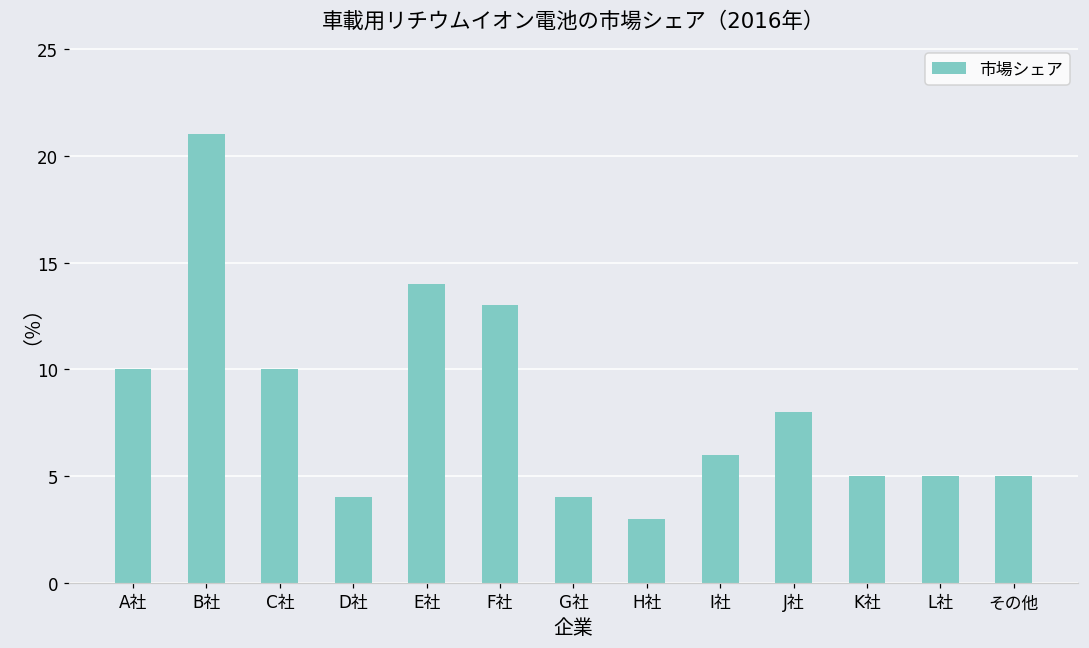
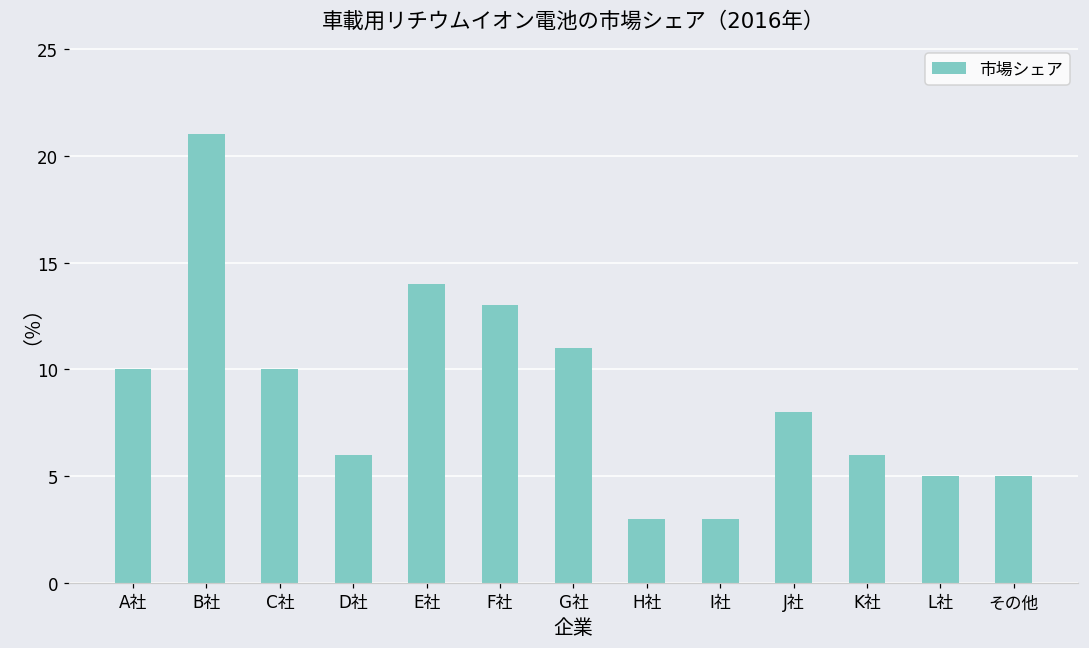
  {
    "A社": 10,
    "B社": 21,
    "C社": 10,
-   "D社": 4,
+   "D社": 6,
    "E社": 14,
    "F社": 13,
-   "G社": 4,
+   "G社": 11,
    "H社": 3,
-   "I社": 6,
+   "I社": 3,
    "J社": 8,
-   "K社": 5,
+   "K社": 6,
    "L社": 5,
    "その他": 5
  }
